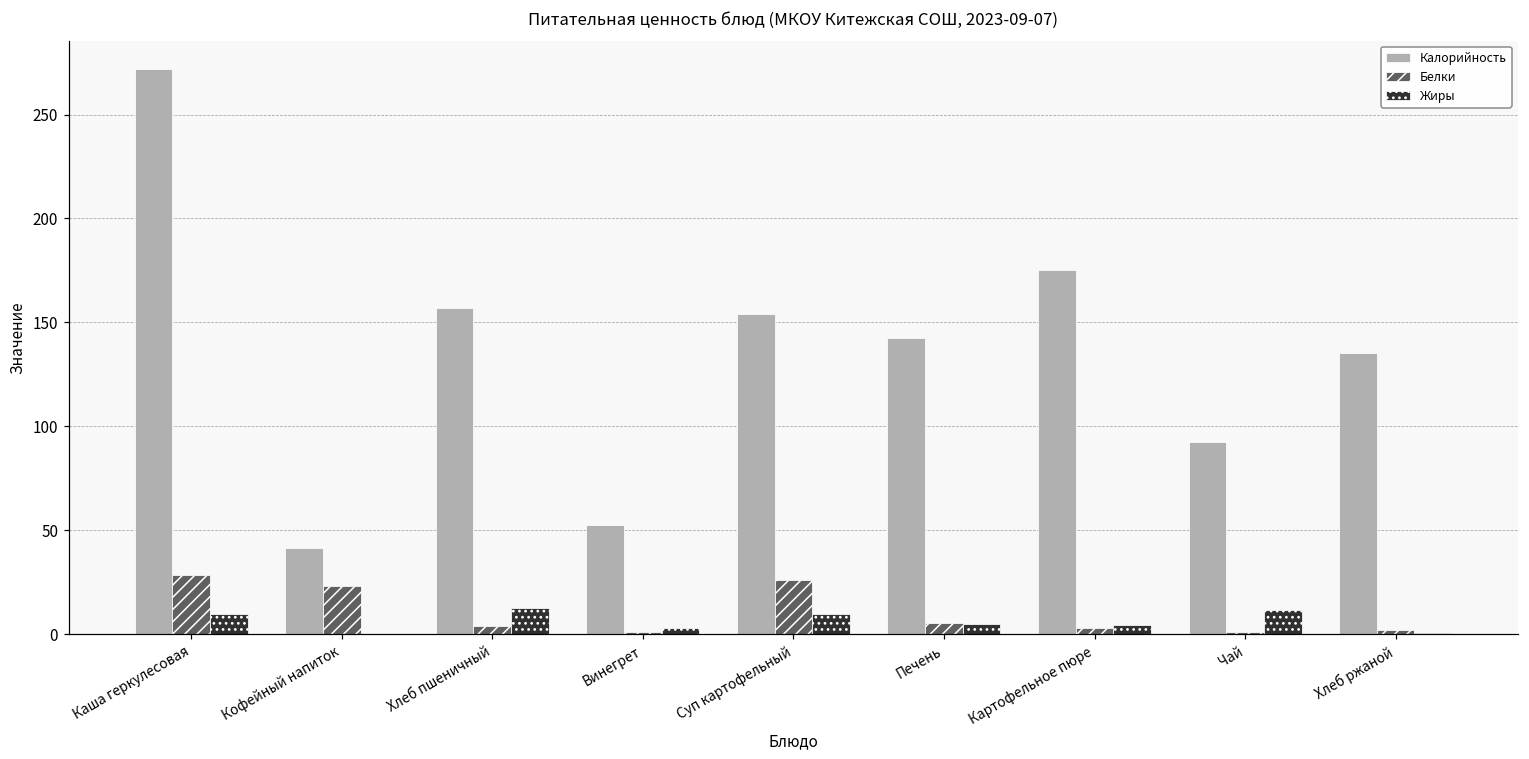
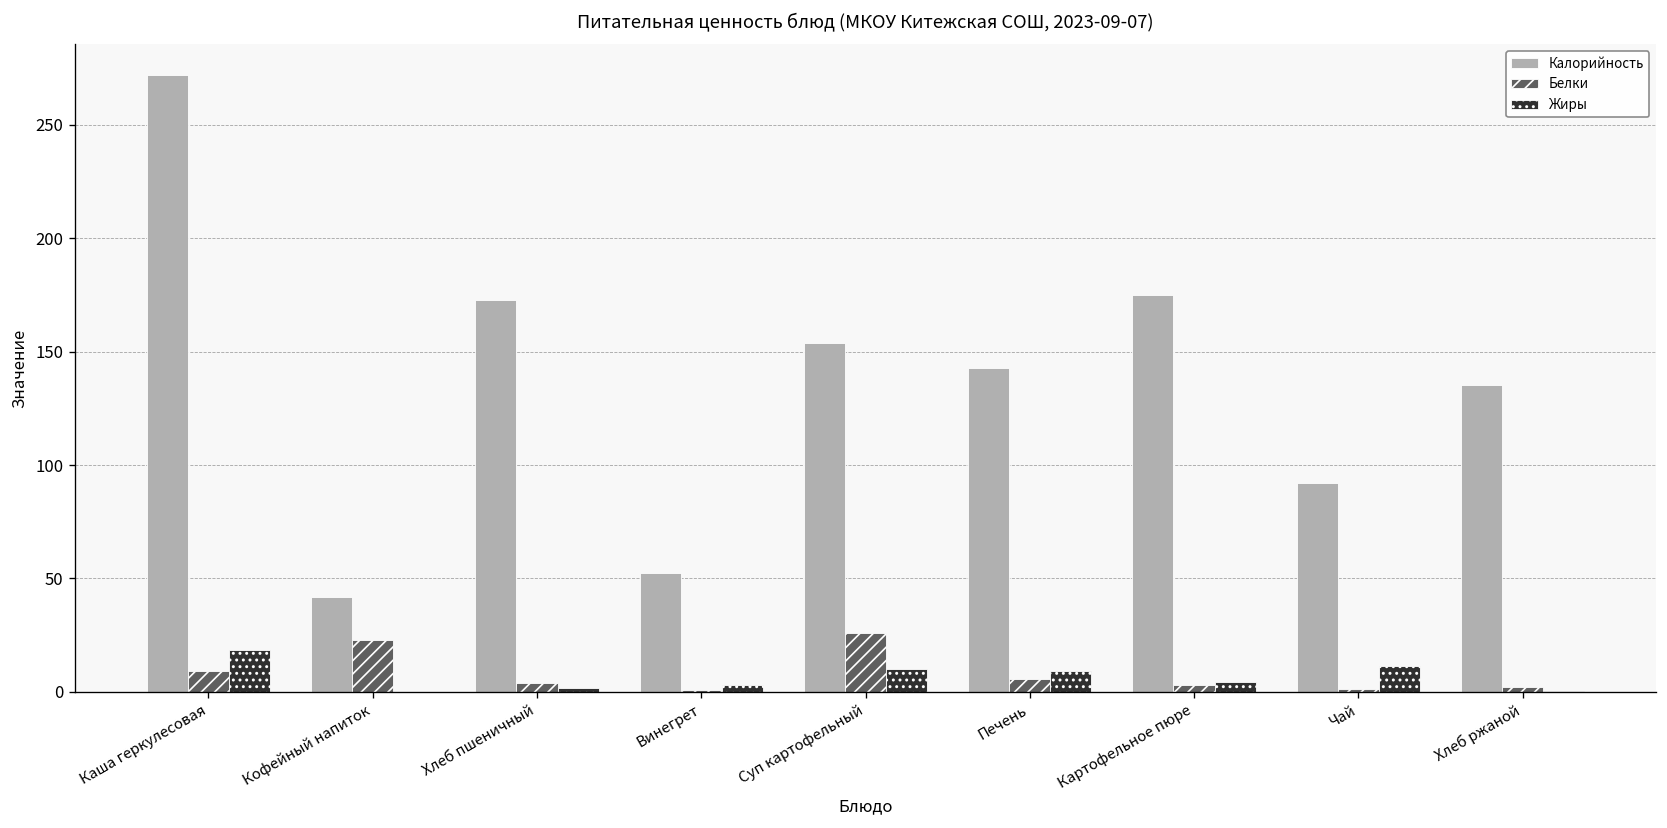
  {
    "Калорийность": {
      "Каша геркулесовая": 272,
      "Кофейный напиток": 42,
-     "Хлеб пшеничный": 157,
+     "Хлеб пшеничный": 173,
      "Винегрет": 52,
      "Суп картофельный": 154,
      "Печень": 143,
      "Картофельное пюре": 175,
      "Чай": 92,
      "Хлеб ржаной": 135
    },
    "Белки": {
-     "Каша геркулесовая": 28,
+     "Каша геркулесовая": 9,
      "Кофейный напиток": 23,
      "Хлеб пшеничный": 4,
      "Суп картофельный": 26,
      "Печень": 5,
      "Картофельное пюре": 3,
      "Хлеб ржаной": 2
    },
    "Жиры": {
-     "Каша геркулесовая": 10,
+     "Каша геркулесовая": 18,
      "Кофейный напиток": 0,
-     "Хлеб пшеничный": 13,
+     "Хлеб пшеничный": 2,
      "Винегрет": 3,
      "Суп картофельный": 10,
-     "Печень": 5,
+     "Печень": 9,
      "Картофельное пюре": 5,
      "Чай": 12
    }
  }
